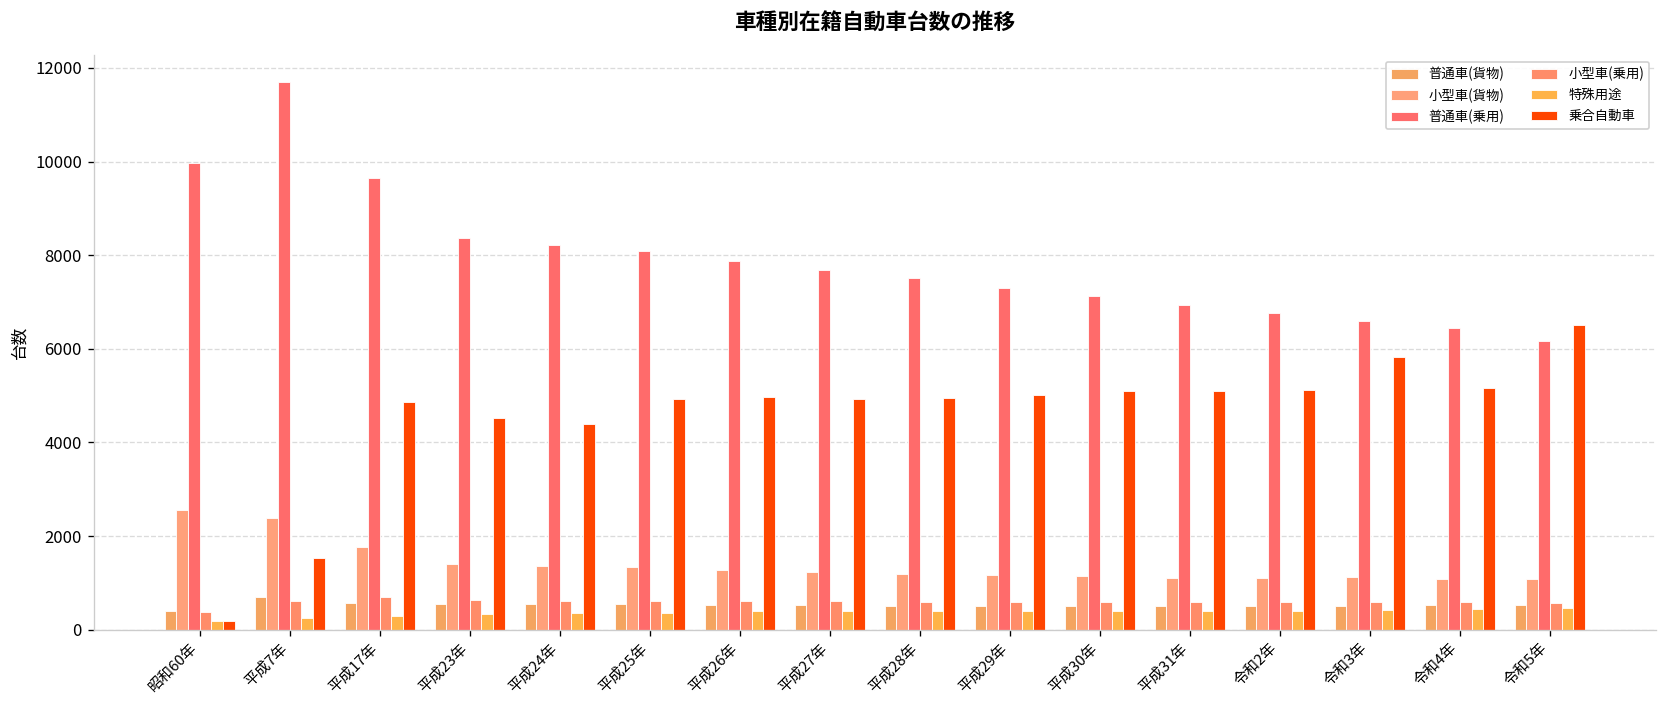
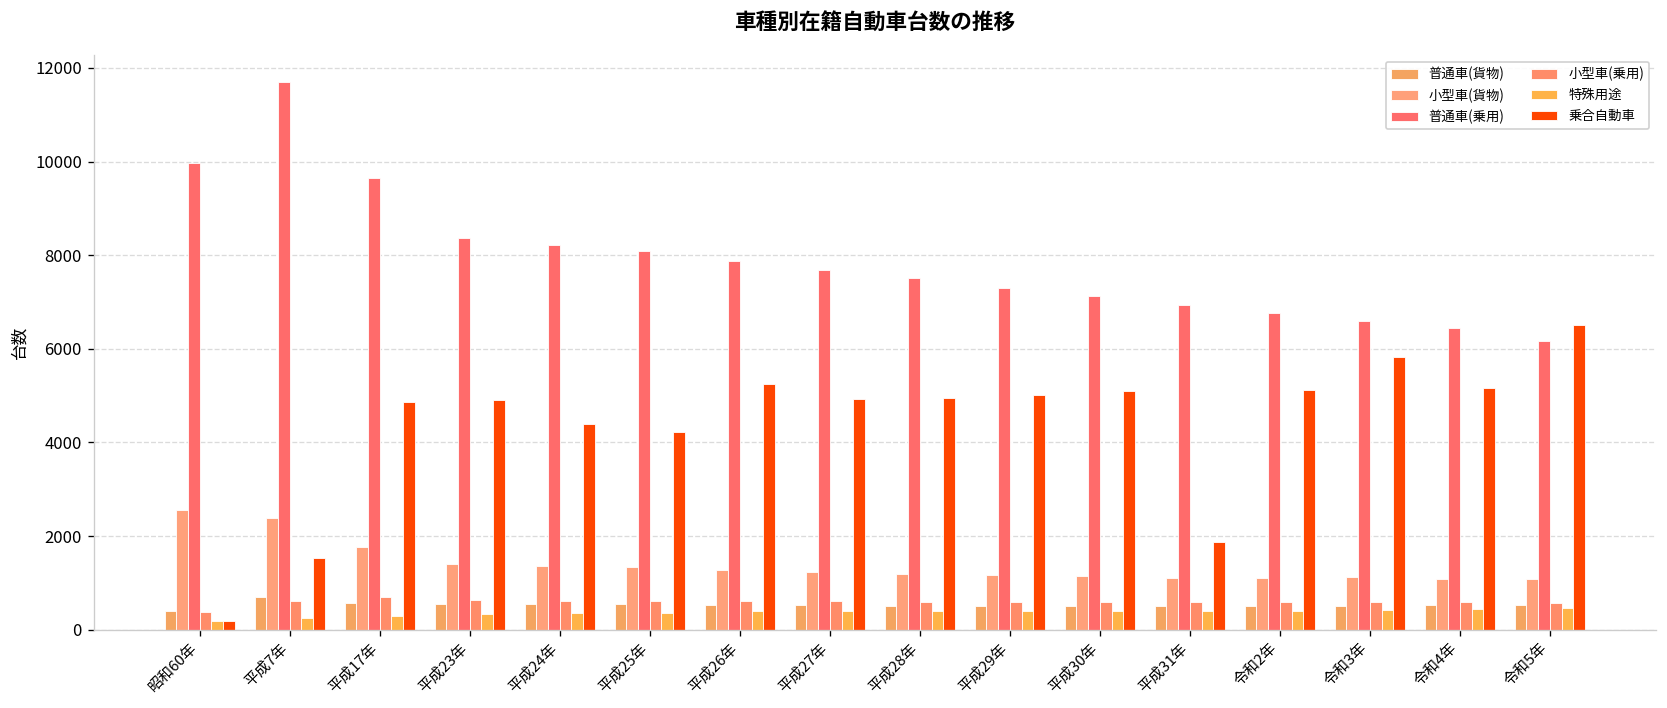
  {
    "乗合自動車": {
      "昭和60年": 200,
      "平成7年": 1500,
      "平成17年": 4900,
-     "平成23年": 4500,
+     "平成23年": 4900,
      "平成24年": 4400,
-     "平成25年": 4900,
-     "平成26年": 5000,
+     "平成25年": 4200,
+     "平成26年": 5300,
      "平成27年": 4900,
      "平成28年": 5000,
      "平成29年": 5000,
      "平成30年": 5100,
-     "平成31年": 5100,
+     "平成31年": 1900,
      "令和2年": 5100,
      "令和3年": 5800,
      "令和4年": 5200,
      "令和5年": 6500
    }
  }
